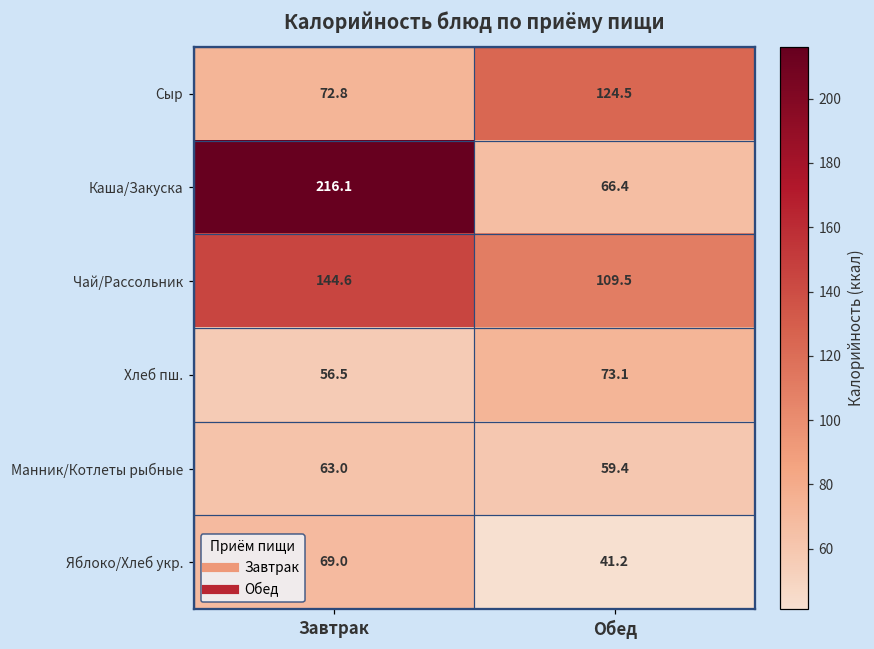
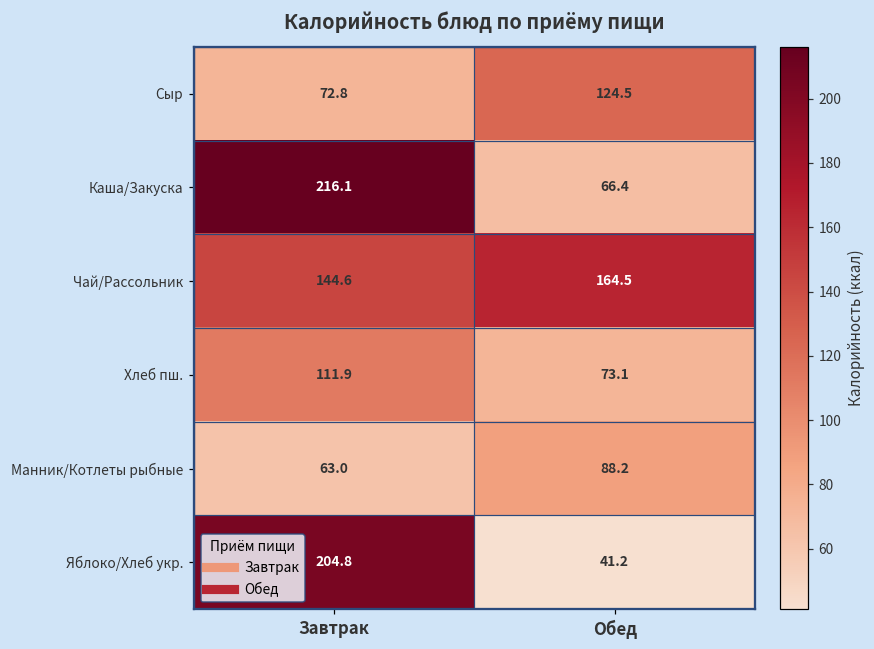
  {
    "Сыр": {
      "Завтрак": 72.8,
      "Обед": 124.5
    },
    "Каша/Закуска": {
      "Завтрак": 216.1,
      "Обед": 66.4
    },
    "Чай/Рассольник": {
      "Завтрак": 144.6,
-     "Обед": 109.5
+     "Обед": 164.5
    },
    "Хлеб пш.": {
-     "Завтрак": 56.5,
+     "Завтрак": 111.9,
      "Обед": 73.1
    },
    "Манник/Котлеты рыбные": {
      "Завтрак": 63.0,
-     "Обед": 59.4
+     "Обед": 88.2
    },
    "Яблоко/Хлеб укр.": {
-     "Завтрак": 69.0,
+     "Завтрак": 204.8,
      "Обед": 41.2
    }
  }
